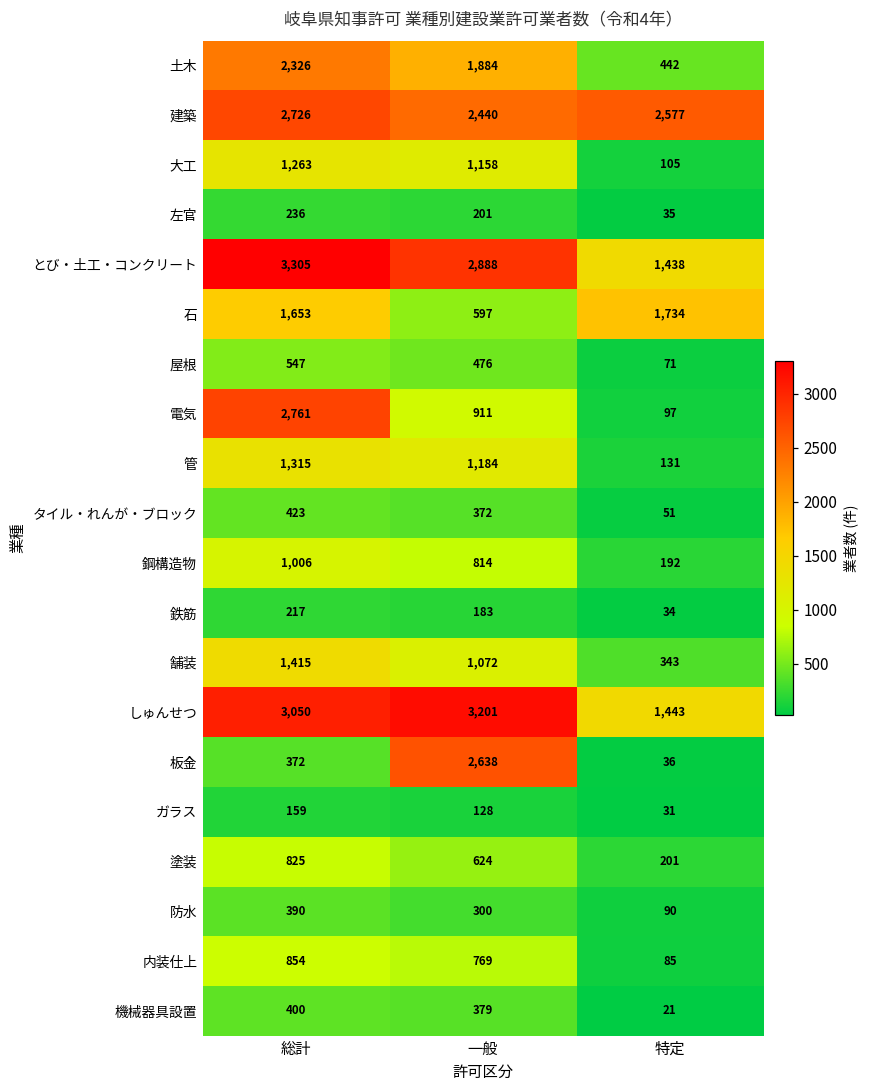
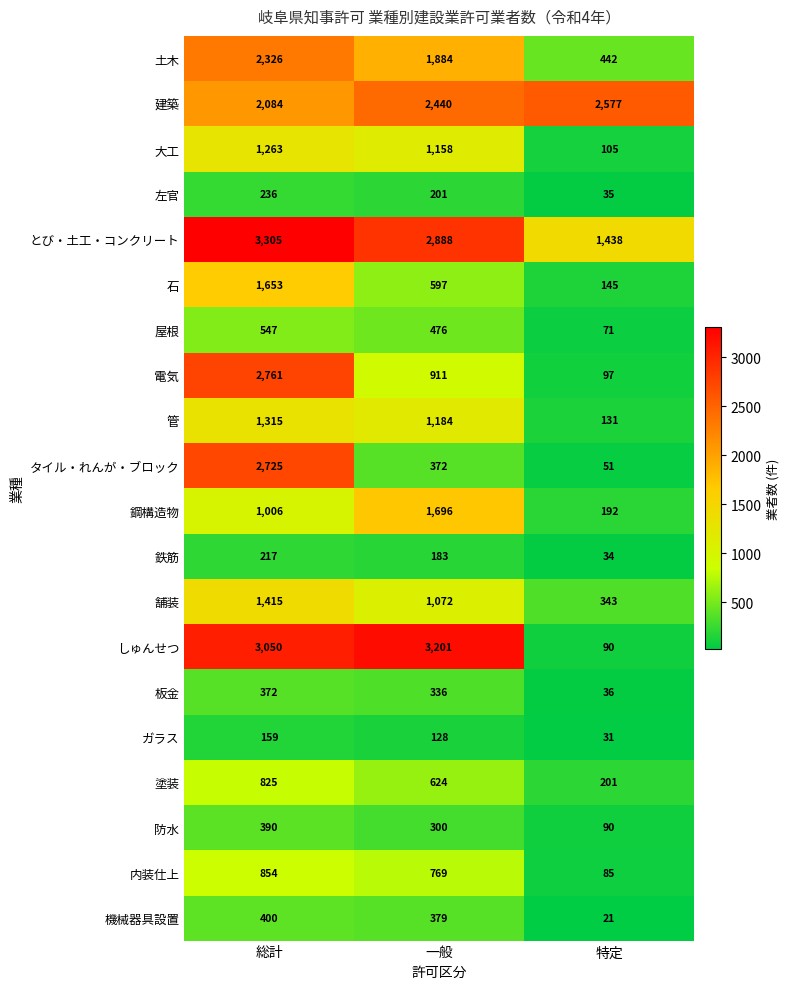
  {
    "土木": {
      "総計": "2,326",
      "一般": "1,884",
      "特定": "442"
    },
    "建築": {
-     "総計": "2,726",
+     "総計": "2,084",
      "一般": "2,440",
      "特定": "2,577"
    },
    "大工": {
      "総計": "1,263",
      "一般": "1,158",
      "特定": "105"
    },
    "左官": {
      "総計": "236",
      "一般": "201",
      "特定": "35"
    },
    "とび・土工・コンクリート": {
      "総計": "3,305",
      "一般": "2,888",
      "特定": "1,438"
    },
    "石": {
      "総計": "1,653",
      "一般": "597",
-     "特定": "1,734"
+     "特定": "145"
    },
    "屋根": {
      "総計": "547",
      "一般": "476",
      "特定": "71"
    },
    "電気": {
      "総計": "2,761",
      "一般": "911",
      "特定": "97"
    },
    "管": {
      "総計": "1,315",
      "一般": "1,184",
      "特定": "131"
    },
    "タイル・れんが・ブロック": {
-     "総計": "423",
+     "総計": "2,725",
      "一般": "372",
      "特定": "51"
    },
    "鋼構造物": {
      "総計": "1,006",
-     "一般": "814",
+     "一般": "1,696",
      "特定": "192"
    },
    "鉄筋": {
      "総計": "217",
      "一般": "183",
      "特定": "34"
    },
    "舗装": {
      "総計": "1,415",
      "一般": "1,072",
      "特定": "343"
    },
    "しゅんせつ": {
      "総計": "3,050",
      "一般": "3,201",
-     "特定": "1,443"
+     "特定": "90"
    },
    "板金": {
      "総計": "372",
-     "一般": "2,638",
+     "一般": "336",
      "特定": "36"
    },
    "ガラス": {
      "総計": "159",
      "一般": "128",
      "特定": "31"
    },
    "塗装": {
      "総計": "825",
      "一般": "624",
      "特定": "201"
    },
    "防水": {
      "総計": "390",
      "一般": "300",
      "特定": "90"
    },
    "内装仕上": {
      "総計": "854",
      "一般": "769",
      "特定": "85"
    },
    "機械器具設置": {
      "総計": "400",
      "一般": "379",
      "特定": "21"
    }
  }
